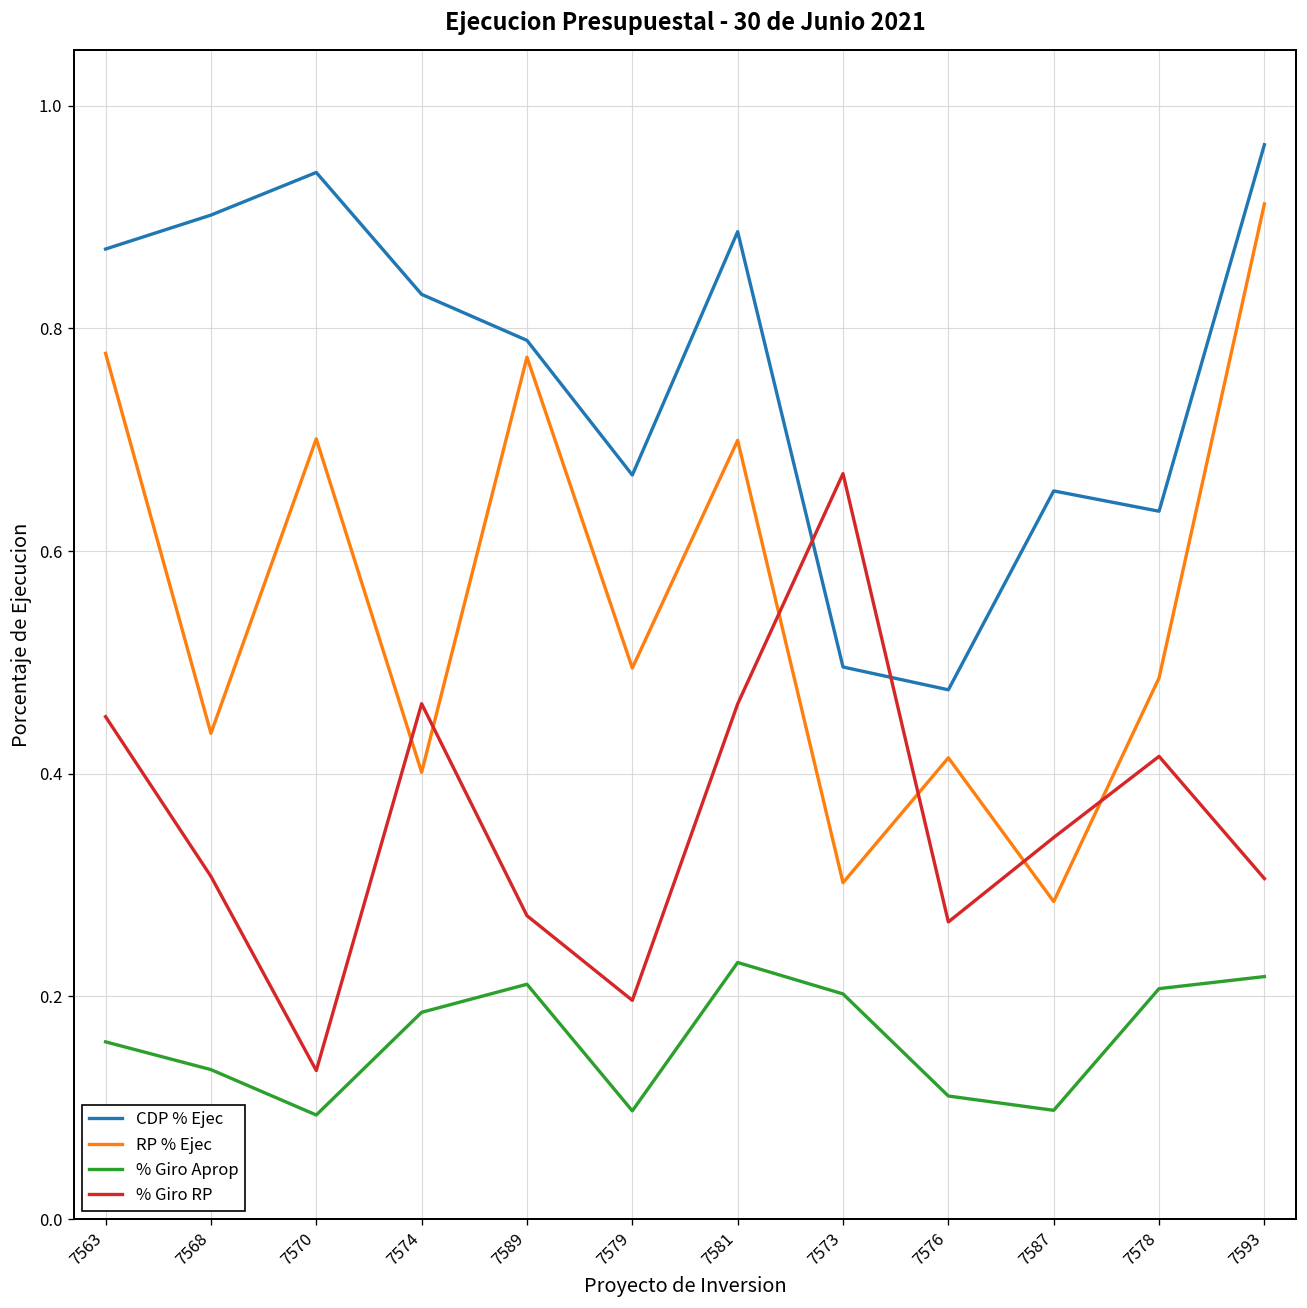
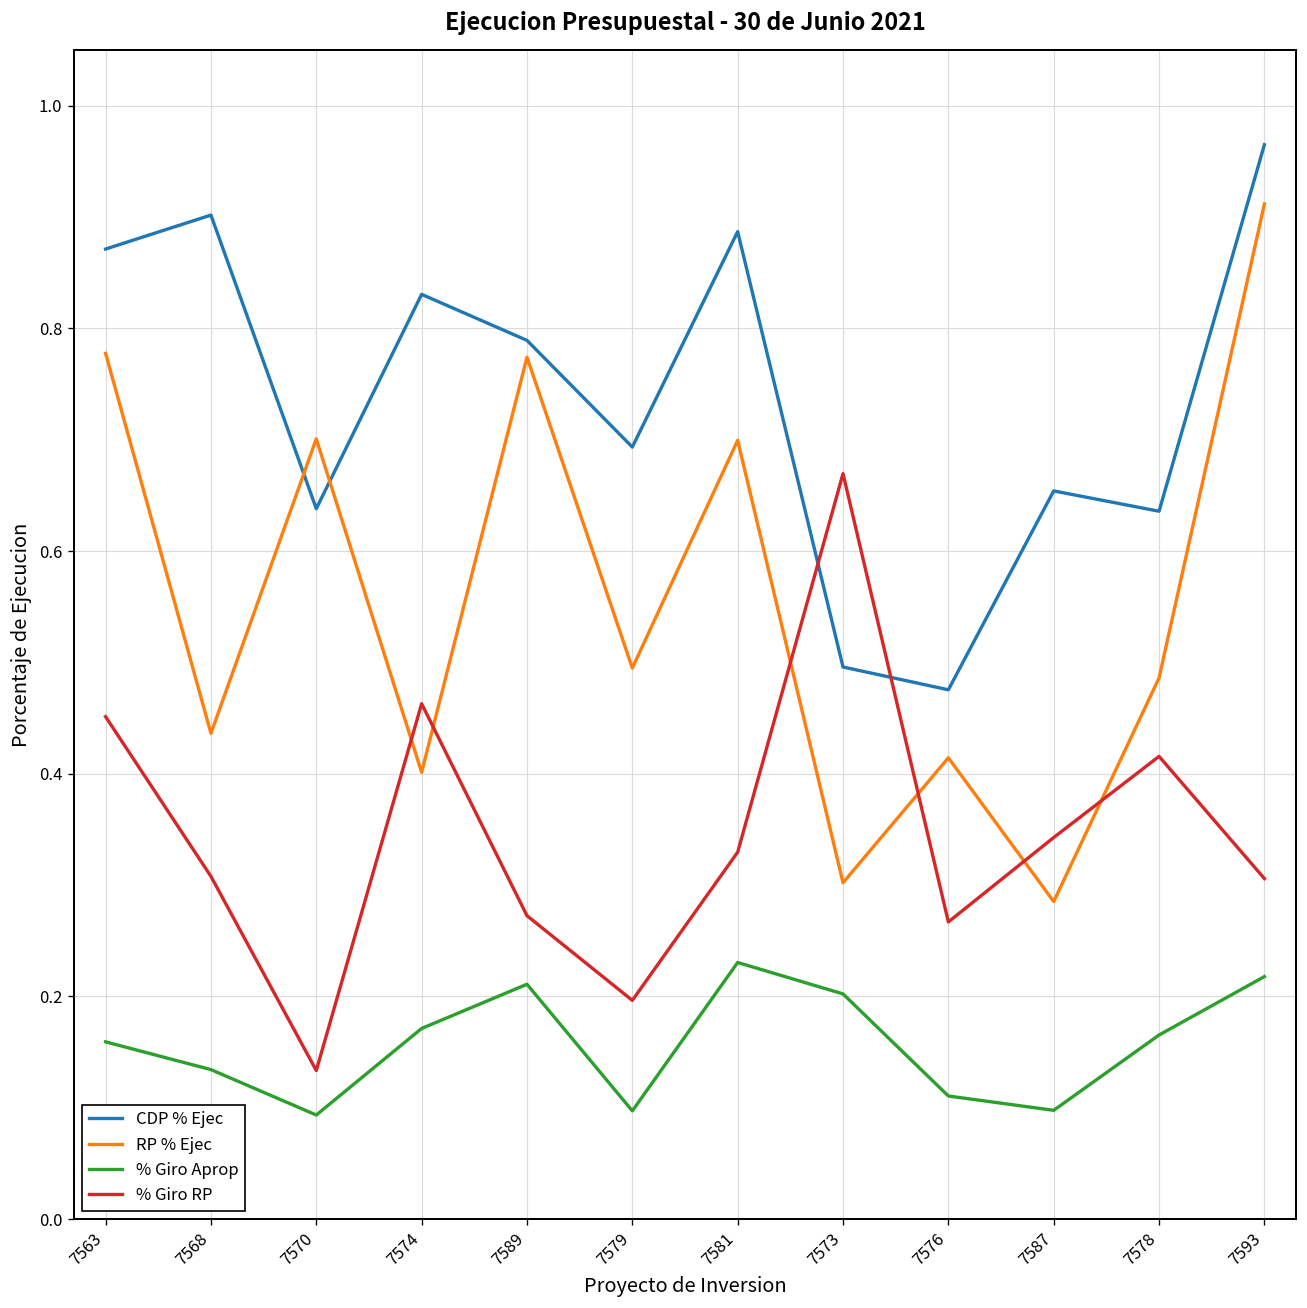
  {
    "CDP % Ejec": {
      "7563": 0.87,
      "7568": 0.90,
-     "7570": 0.94,
+     "7570": 0.64,
      "7574": 0.83,
      "7589": 0.79,
-     "7579": 0.67,
+     "7579": 0.69,
      "7581": 0.89,
      "7573": 0.50,
      "7576": 0.48,
      "7587": 0.65,
      "7578": 0.64,
      "7593": 0.96
    },
    "RP % Ejec": {
      "7563": 0.78,
      "7568": 0.44,
      "7570": 0.70,
      "7574": 0.40,
      "7589": 0.77,
      "7579": 0.49,
      "7581": 0.70,
      "7573": 0.30,
      "7576": 0.41,
      "7587": 0.29,
      "7578": 0.49,
      "7593": 0.91
    },
    "% Giro Aprop": {
      "7563": 0.16,
      "7568": 0.13,
      "7570": 0.09,
-     "7574": 0.19,
+     "7574": 0.17,
      "7589": 0.21,
      "7579": 0.10,
      "7581": 0.23,
      "7573": 0.20,
      "7576": 0.11,
      "7587": 0.10,
-     "7578": 0.21,
+     "7578": 0.17,
      "7593": 0.22
    },
    "% Giro RP": {
      "7563": 0.45,
      "7568": 0.31,
      "7570": 0.13,
      "7574": 0.46,
      "7589": 0.27,
      "7579": 0.20,
-     "7581": 0.46,
+     "7581": 0.33,
      "7573": 0.67,
      "7576": 0.27,
      "7587": 0.34,
      "7578": 0.42,
      "7593": 0.31
    }
  }
